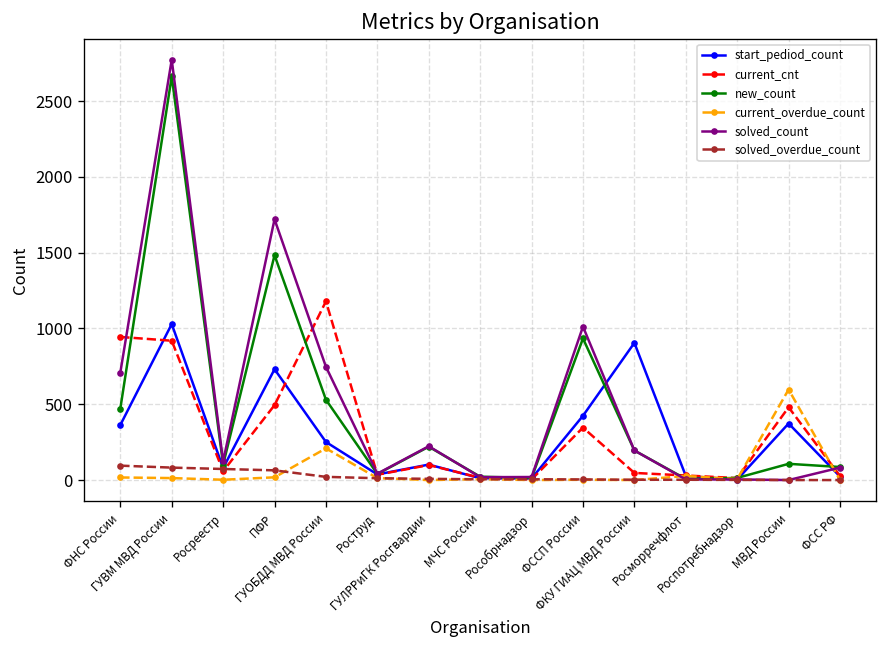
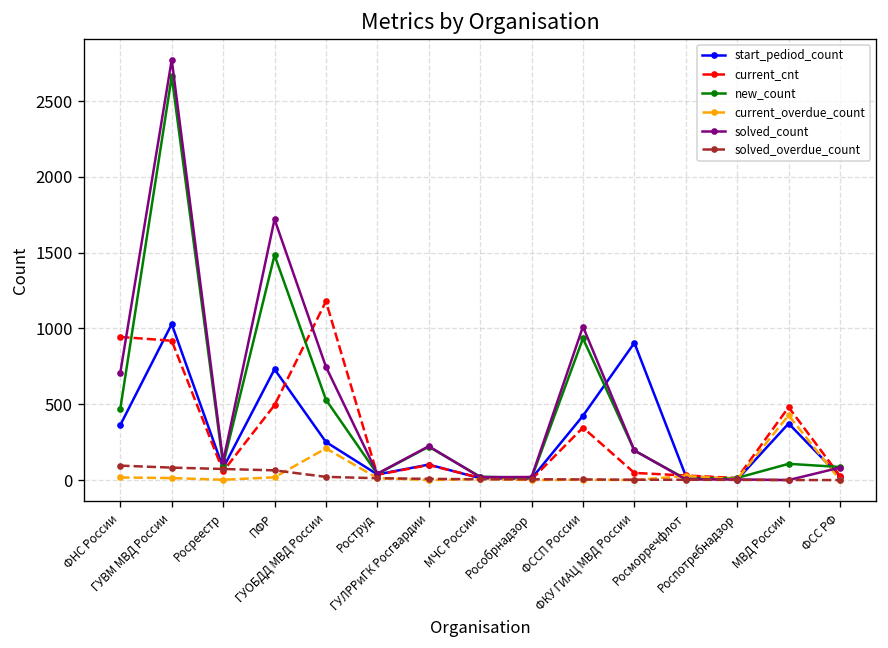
  {
    "start_pediod_count": {
      "ФНС России": 360,
      "ГУВМ МВД России": 1030,
      "ПФР": 730,
      "ГУОБДД МВД России": 250,
      "ФССП России": 420,
      "ФКУ ГИАЦ МВД России": 910,
      "МВД России": 370
    },
    "current_cnt": {
      "ФНС России": 940,
      "ГУВМ МВД России": 920,
      "ПФР": 490,
      "ГУОБДД МВД России": 1180,
      "ФССП России": 350,
      "ФКУ ГИАЦ МВД России": 50,
      "МВД России": 480
    },
    "new_count": {
      "ФНС России": 470,
      "ГУВМ МВД России": 2660,
      "Росреестр": 100,
      "ПФР": 1480,
      "ГУОБДД МВД России": 530,
      "ФССП России": 930,
      "МВД России": 110
    },
    "current_overdue_count": {
      "ФНС России": 20,
      "ГУВМ МВД России": 10,
      "Росреестр": 0,
      "ПФР": 20,
      "ГУОБДД МВД России": 210,
-     "МВД России": 600
+     "МВД России": 430
    },
    "solved_count": {
      "ФНС России": 710,
      "ГУВМ МВД России": 2770,
      "Росреестр": 120,
      "ПФР": 1720,
      "ГУОБДД МВД России": 750,
      "ФССП России": 1010
    },
    "solved_overdue_count": {
      "ФНС России": 100,
      "ГУВМ МВД России": 80,
      "ПФР": 60,
      "ГУОБДД МВД России": 20
    }
  }
